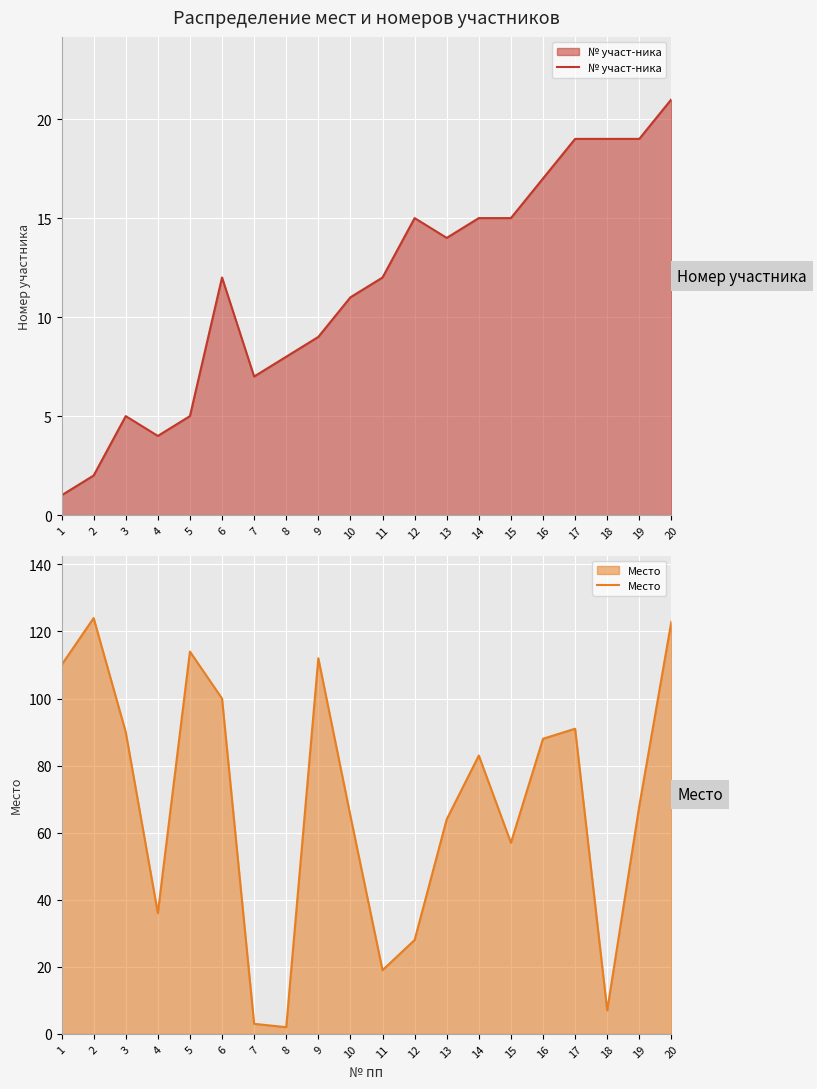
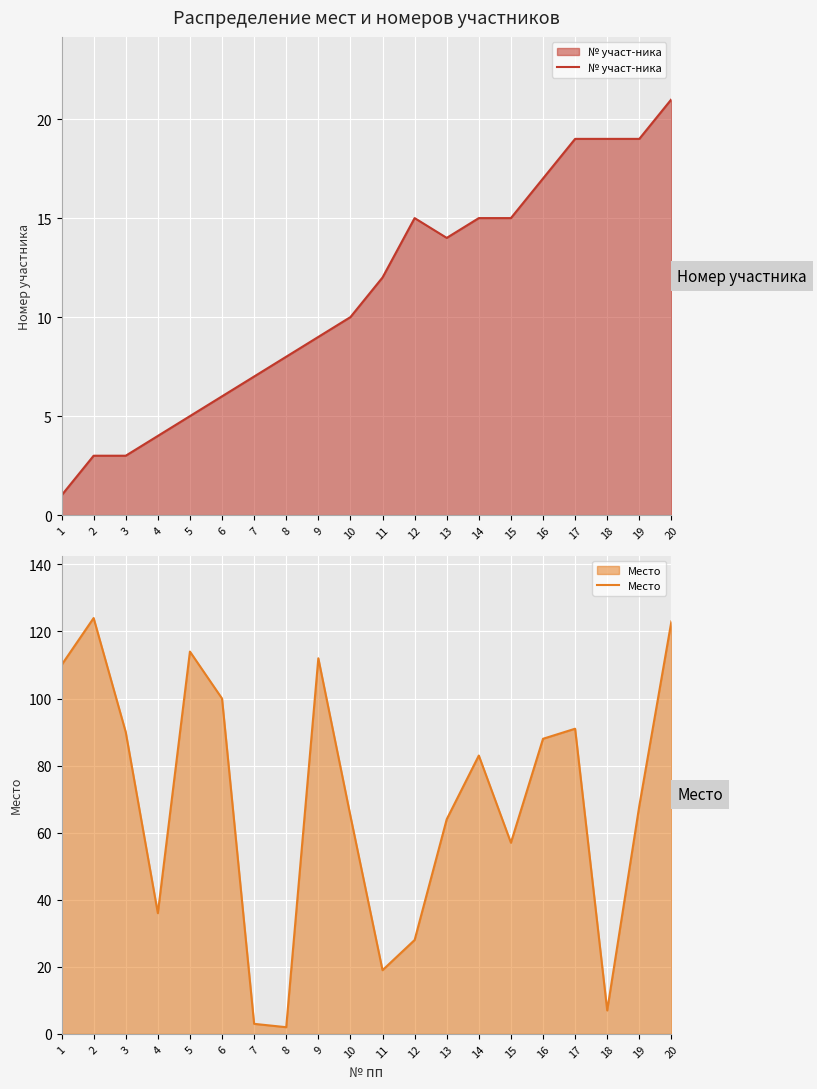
  {
    "Распределение мест и номеров участников": {
      "1": 1,
-     "2": 2,
-     "3": 5,
+     "2": 3,
+     "3": 3,
      "4": 4,
      "5": 5,
-     "6": 12,
+     "6": 6,
      "7": 7,
      "8": 8,
      "9": 9,
-     "10": 11,
+     "10": 10,
      "11": 12,
      "12": 15,
      "13": 14,
      "14": 15,
      "15": 15,
      "16": 17,
      "17": 19,
      "18": 19,
      "19": 19,
      "20": 21
    }
  }
